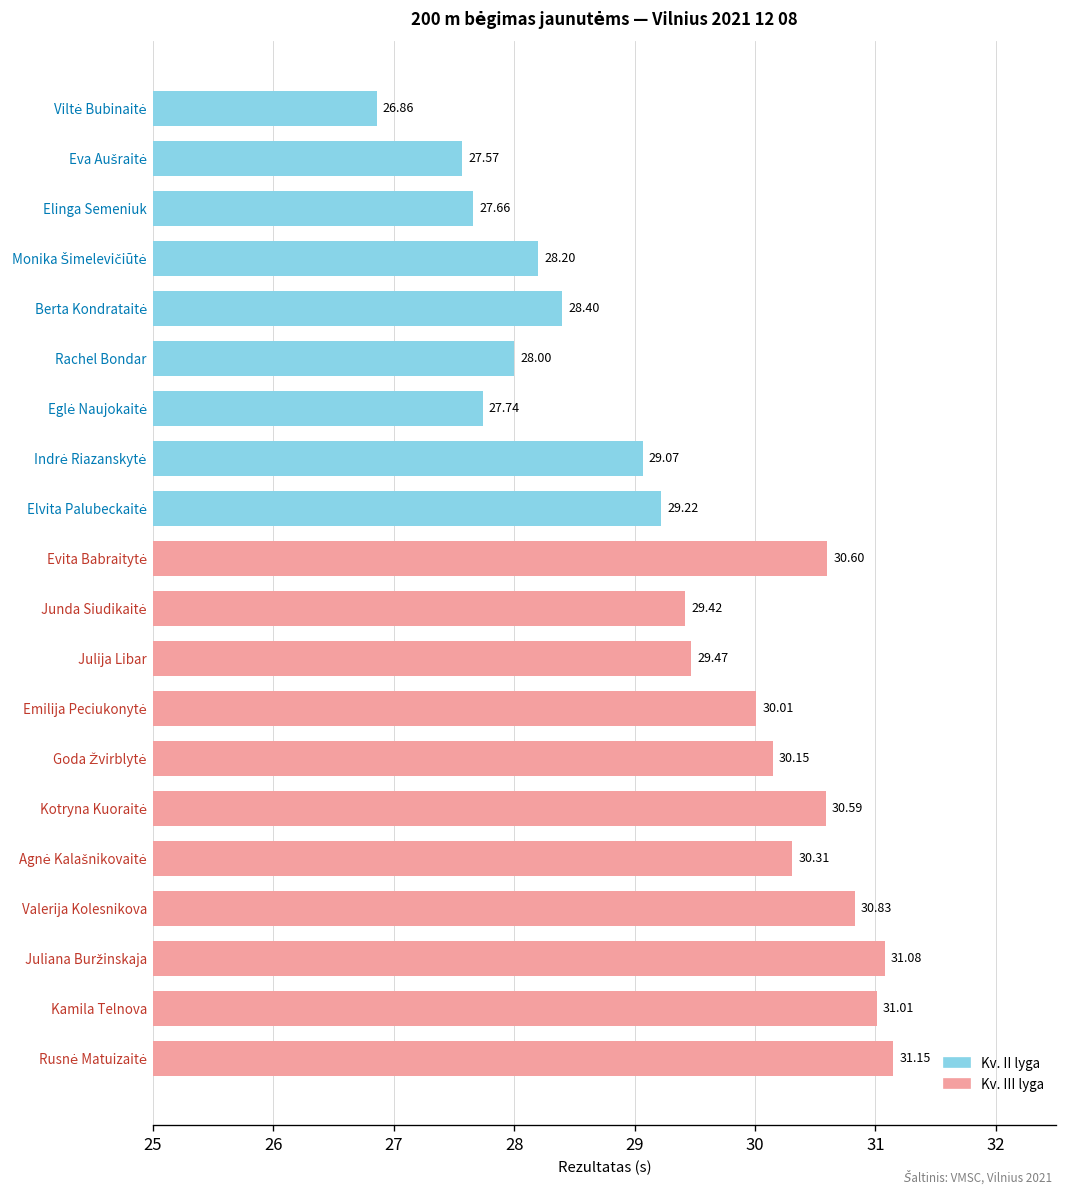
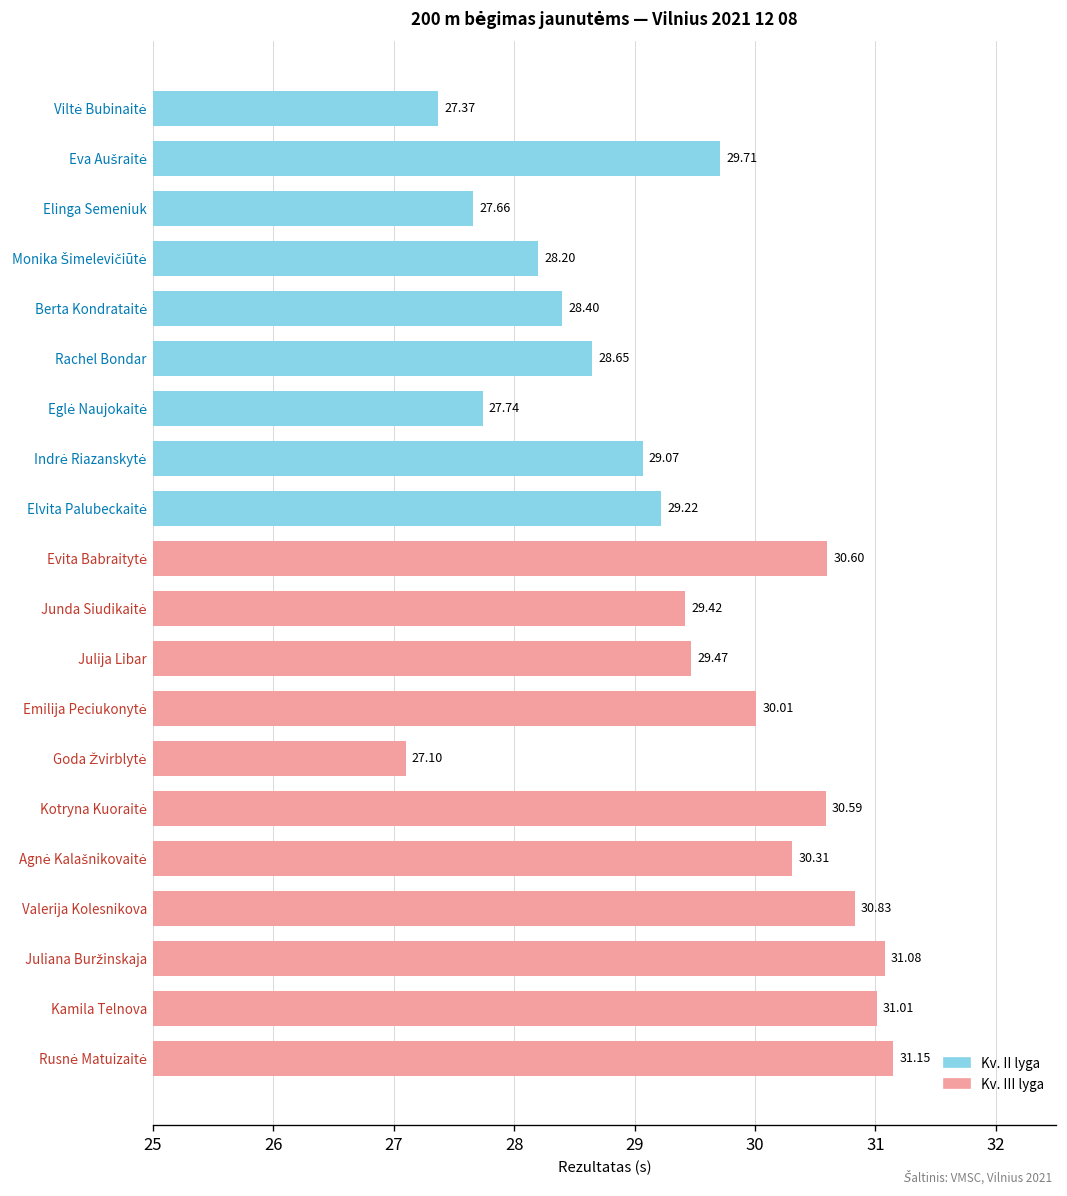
  {
-   "Viltė Bubinaitė": 26.86,
-   "Eva Aušraitė": 27.57,
+   "Viltė Bubinaitė": 27.37,
+   "Eva Aušraitė": 29.71,
    "Elinga Semeniuk": 27.66,
    "Monika Šimelevičiūtė": 28.20,
    "Berta Kondrataitė": 28.40,
-   "Rachel Bondar": 28.00,
+   "Rachel Bondar": 28.65,
    "Eglė Naujokaitė": 27.74,
    "Indrė Riazanskytė": 29.07,
    "Elvita Palubeckaitė": 29.22,
    "Evita Babraitytė": 30.60,
    "Junda Siudikaitė": 29.42,
    "Julija Libar": 29.47,
    "Emilija Peciukonytė": 30.01,
-   "Goda Žvirblytė": 30.15,
+   "Goda Žvirblytė": 27.10,
    "Kotryna Kuoraitė": 30.59,
    "Agnė Kalašnikovaitė": 30.31,
    "Valerija Kolesnikova": 30.83,
    "Juliana Buržinskaja": 31.08,
    "Kamila Telnova": 31.01,
    "Rusnė Matuizaitė": 31.15
  }
